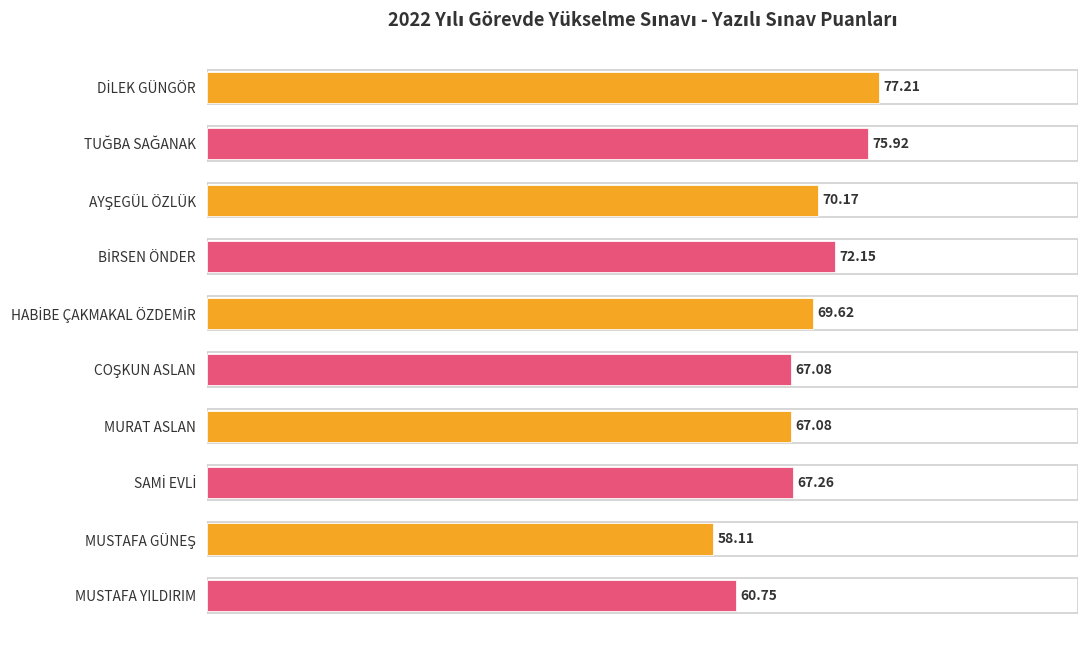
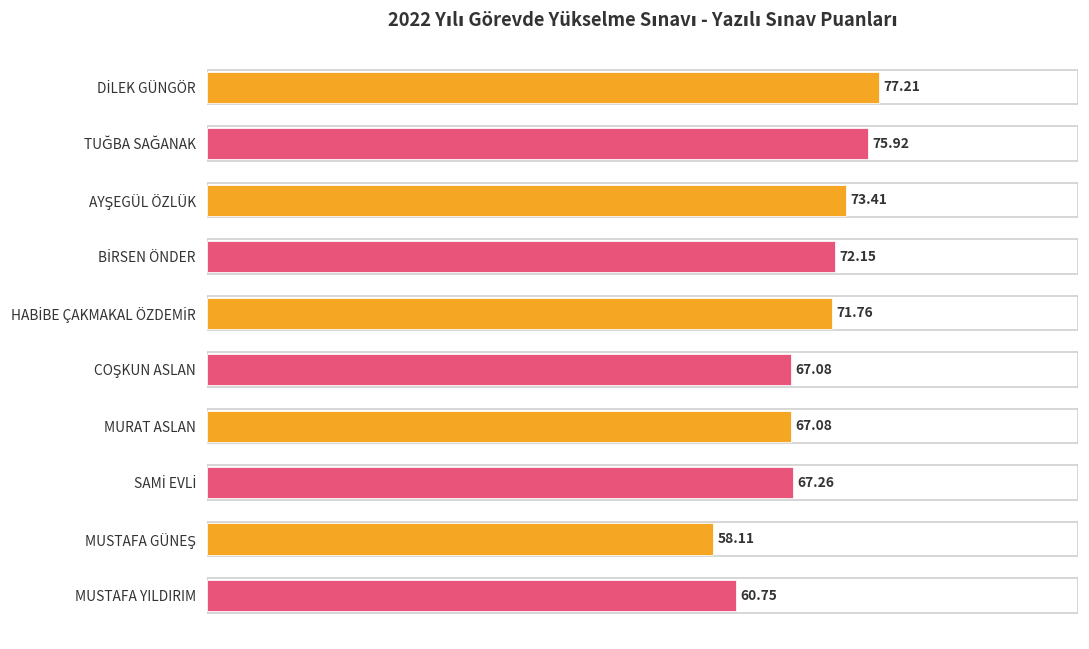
  {
    "DİLEK GÜNGÖR": 77.21,
    "TUĞBA SAĞANAK": 75.92,
-   "AYŞEGÜL ÖZLÜK": 70.17,
+   "AYŞEGÜL ÖZLÜK": 73.41,
    "BİRSEN ÖNDER": 72.15,
-   "HABİBE ÇAKMAKAL ÖZDEMİR": 69.62,
+   "HABİBE ÇAKMAKAL ÖZDEMİR": 71.76,
    "COŞKUN ASLAN": 67.08,
    "MURAT ASLAN": 67.08,
    "SAMİ EVLİ": 67.26,
    "MUSTAFA GÜNEŞ": 58.11,
    "MUSTAFA YILDIRIM": 60.75
  }
